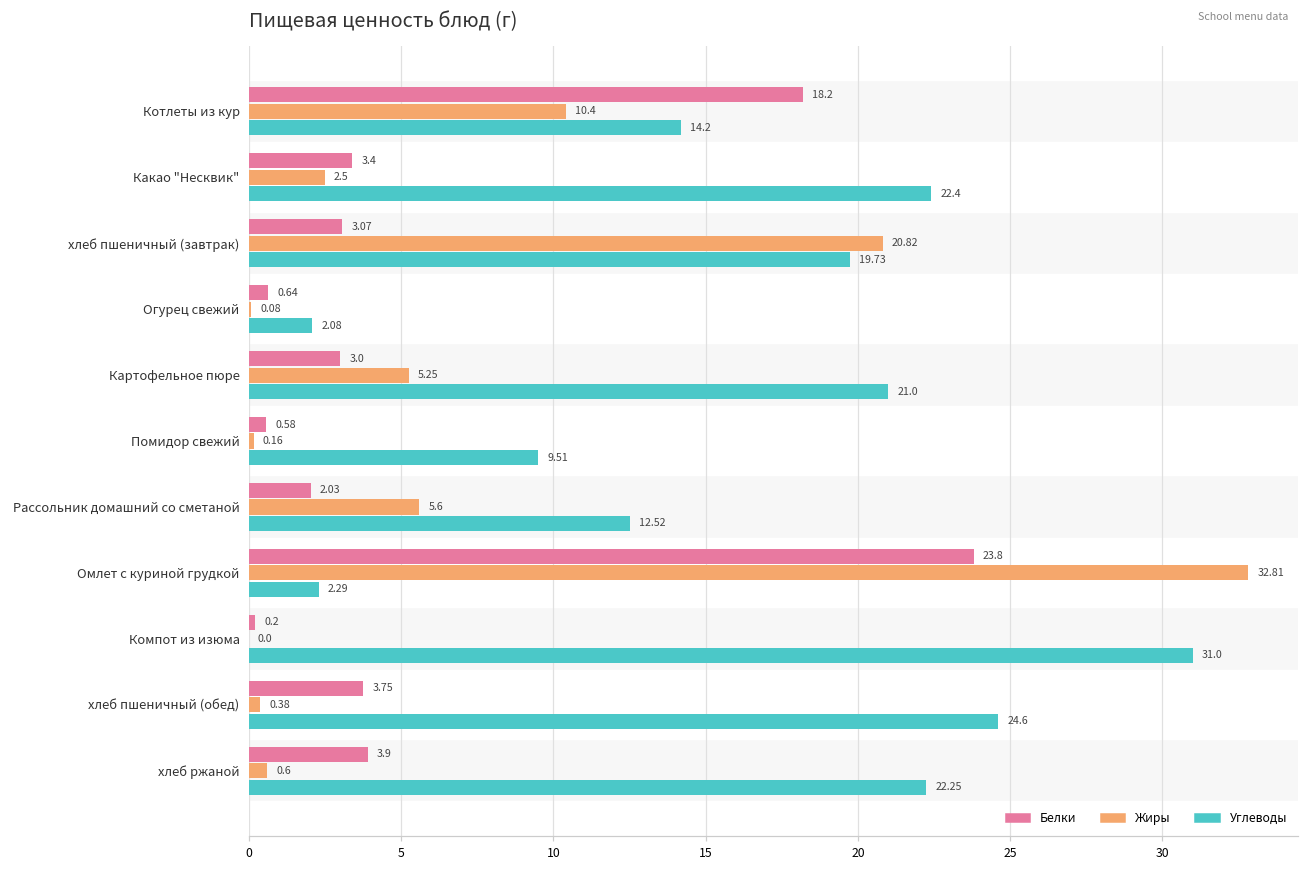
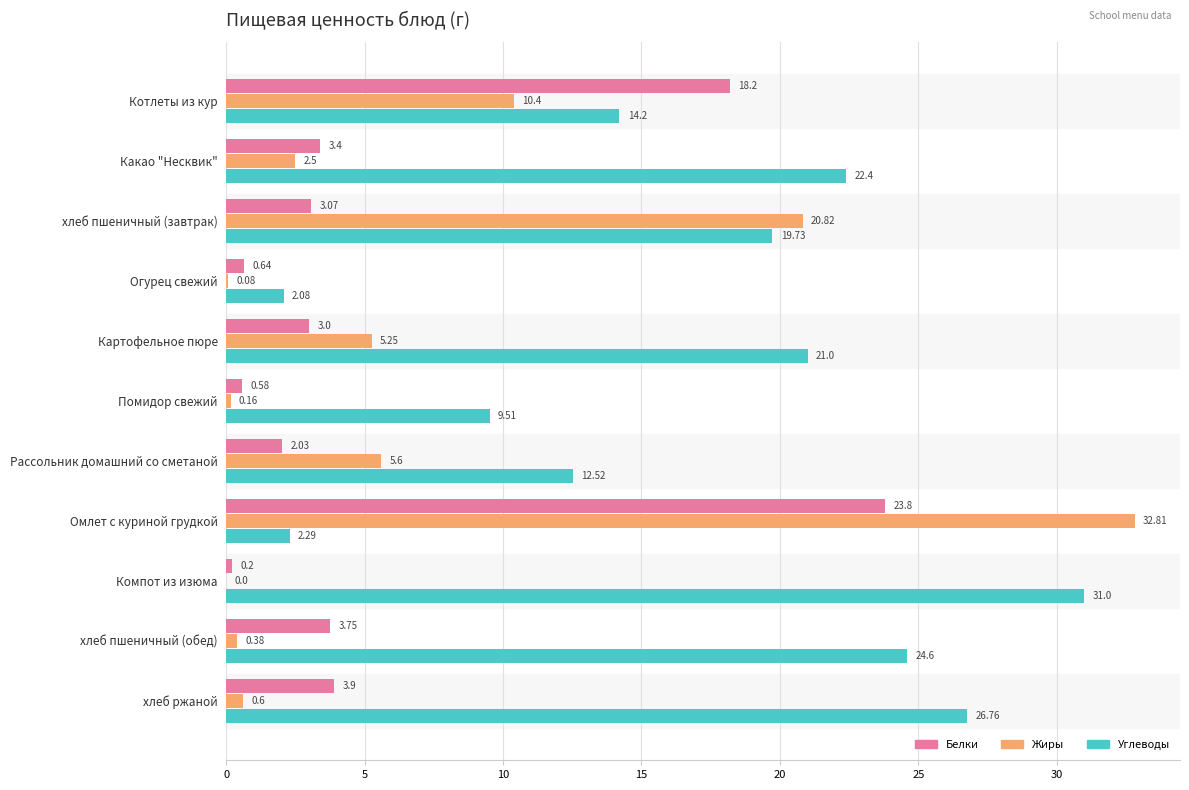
  {
    "Белки": {
      "Котлеты из кур": 18.2,
      "Какао \"Несквик\"": 3.4,
      "хлеб пшеничный (завтрак)": 3.07,
      "Огурец свежий": 0.64,
      "Картофельное пюре": 3.0,
      "Помидор свежий": 0.58,
      "Рассольник домашний со сметаной": 2.03,
      "Омлет с куриной грудкой": 23.8,
      "Компот из изюма": 0.2,
      "хлеб пшеничный (обед)": 3.75,
      "хлеб ржаной": 3.9
    },
    "Жиры": {
      "Котлеты из кур": 10.4,
      "Какао \"Несквик\"": 2.5,
      "хлеб пшеничный (завтрак)": 20.82,
      "Огурец свежий": 0.08,
      "Картофельное пюре": 5.25,
      "Помидор свежий": 0.16,
      "Рассольник домашний со сметаной": 5.6,
      "Омлет с куриной грудкой": 32.81,
      "Компот из изюма": 0.0,
      "хлеб пшеничный (обед)": 0.38,
      "хлеб ржаной": 0.6
    },
    "Углеводы": {
      "Котлеты из кур": 14.2,
      "Какао \"Несквик\"": 22.4,
      "хлеб пшеничный (завтрак)": 19.73,
      "Огурец свежий": 2.08,
      "Картофельное пюре": 21.0,
      "Помидор свежий": 9.51,
      "Рассольник домашний со сметаной": 12.52,
      "Омлет с куриной грудкой": 2.29,
      "Компот из изюма": 31.0,
      "хлеб пшеничный (обед)": 24.6,
-     "хлеб ржаной": 22.25
+     "хлеб ржаной": 26.76
    }
  }
